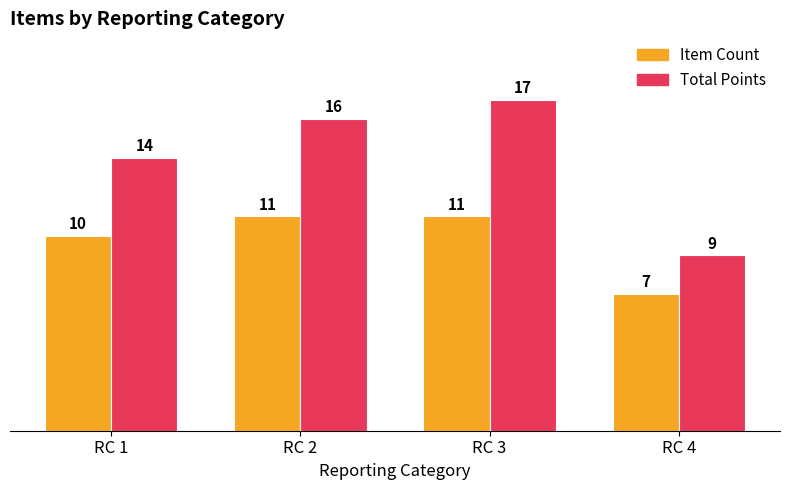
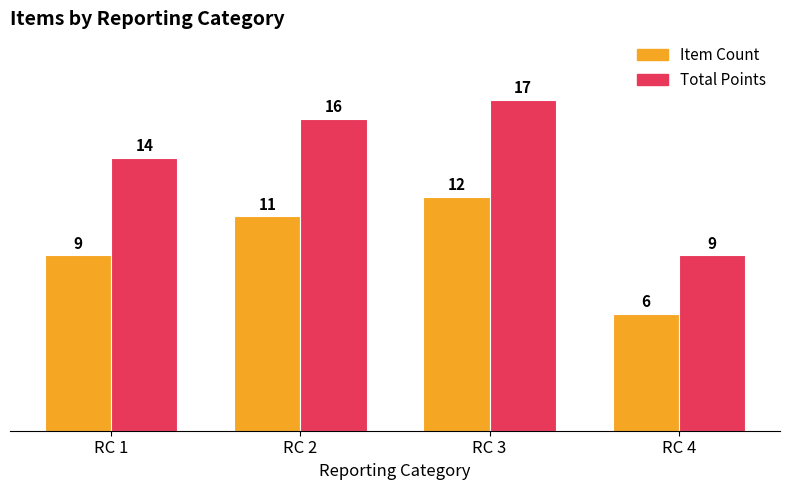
  {
    "Item Count": {
-     "RC 1": 10,
+     "RC 1": 9,
      "RC 2": 11,
-     "RC 3": 11,
-     "RC 4": 7
+     "RC 3": 12,
+     "RC 4": 6
    },
    "Total Points": {
      "RC 1": 14,
      "RC 2": 16,
      "RC 3": 17,
      "RC 4": 9
    }
  }
